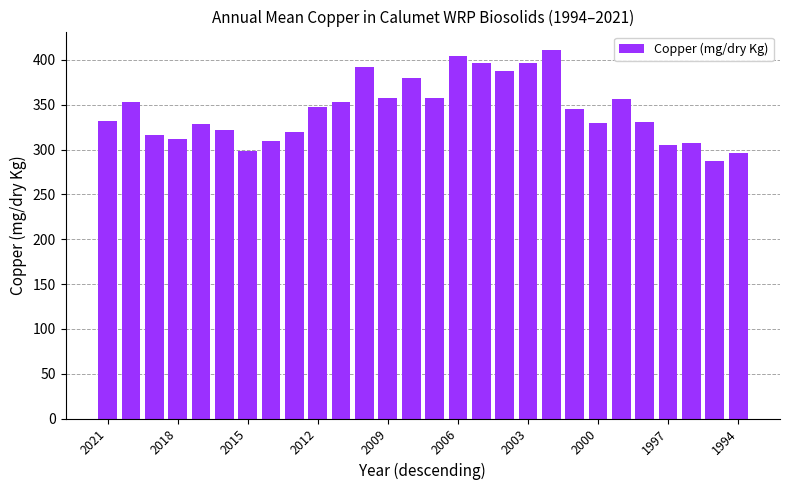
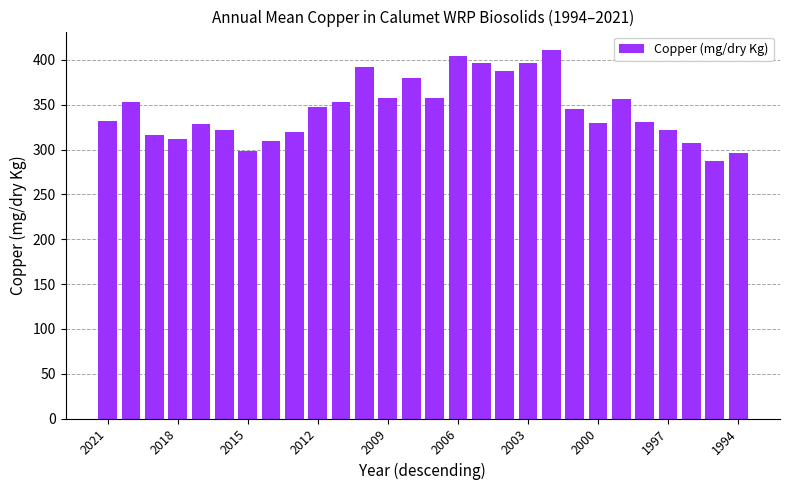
  {
    "2021": 330,
    "2018": 310,
    "2015": 300,
    "2012": 350,
    "2009": 360,
    "2006": 400,
    "2003": 400,
    "2000": 330,
-   "1997": 310,
+   "1997": 320,
    "1994": 300
  }
